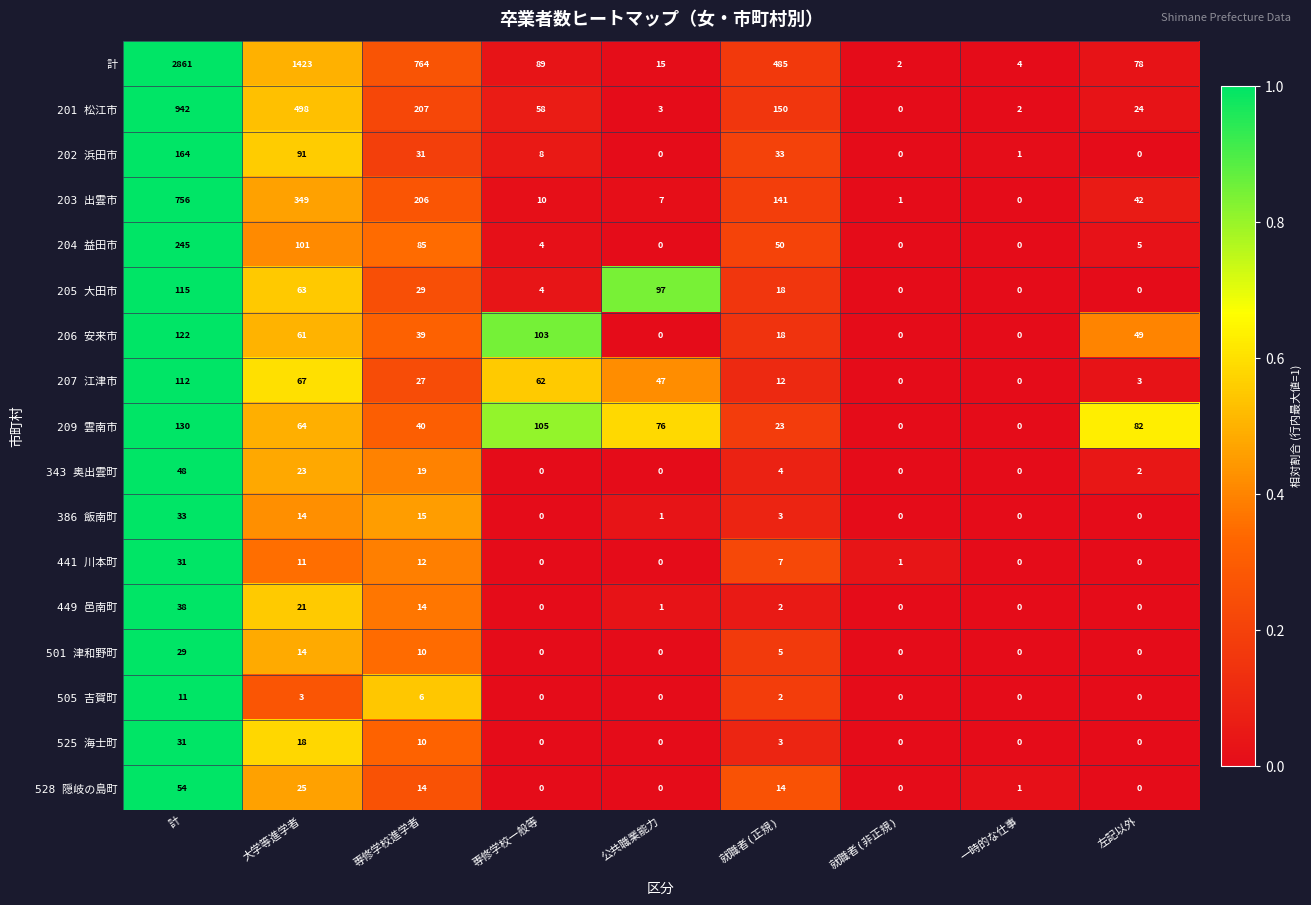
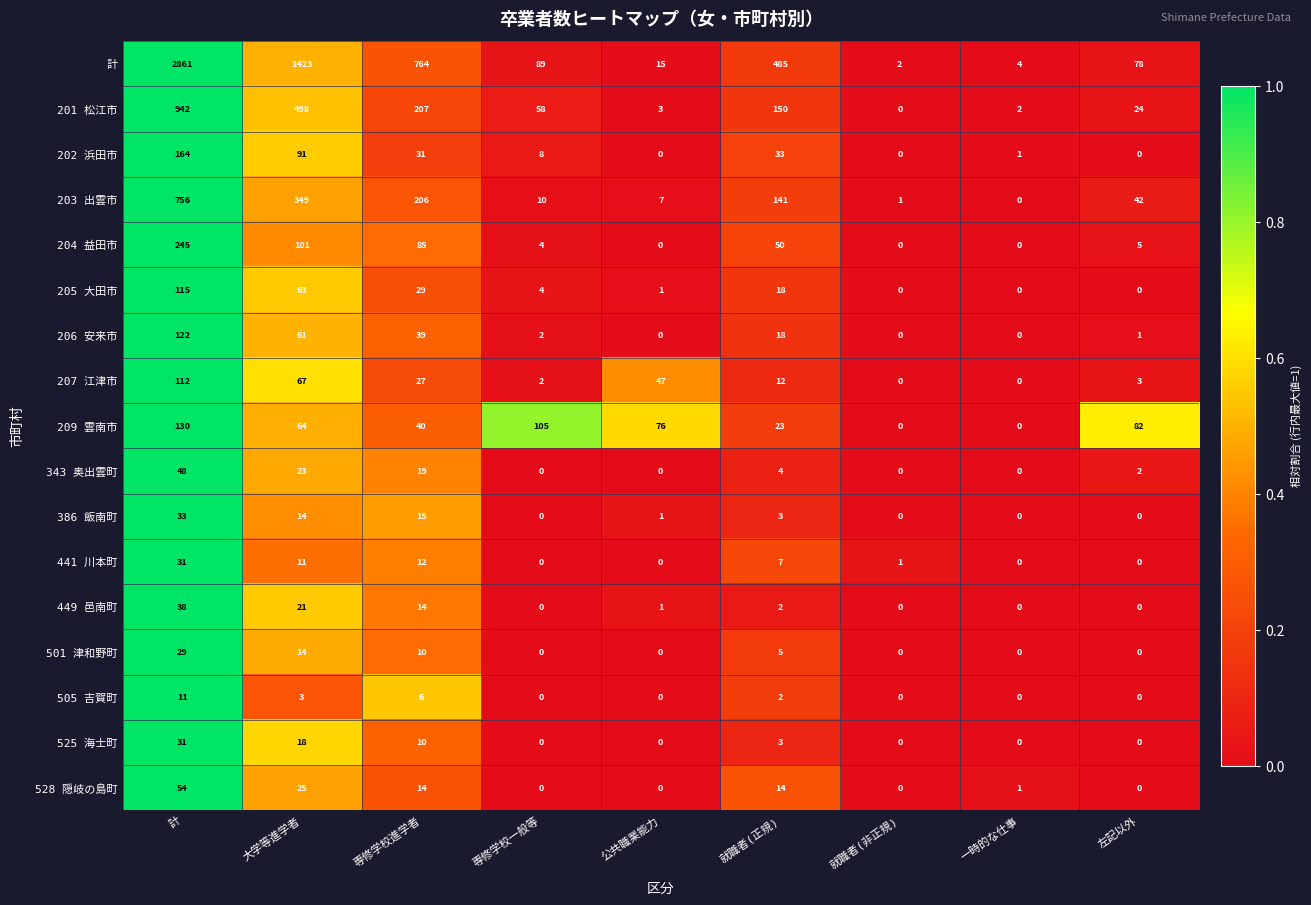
  {
    "計": {
      "計": 2861,
      "大学等進学者": 1423,
      "専修学校進学者": 764,
      "専修学校一般等": 89,
      "公共職業能力": 15,
      "就職者(正規)": 485,
      "就職者(非正規)": 2,
      "一時的な仕事": 4,
      "左記以外": 78
    },
    "201 松江市": {
      "計": 942,
      "大学等進学者": 498,
      "専修学校進学者": 207,
      "専修学校一般等": 58,
      "公共職業能力": 3,
      "就職者(正規)": 150,
      "就職者(非正規)": 0,
      "一時的な仕事": 2,
      "左記以外": 24
    },
    "202 浜田市": {
      "計": 164,
      "大学等進学者": 91,
      "専修学校進学者": 31,
      "専修学校一般等": 8,
      "公共職業能力": 0,
      "就職者(正規)": 33,
      "就職者(非正規)": 0,
      "一時的な仕事": 1,
      "左記以外": 0
    },
    "203 出雲市": {
      "計": 756,
      "大学等進学者": 349,
      "専修学校進学者": 206,
      "専修学校一般等": 10,
      "公共職業能力": 7,
      "就職者(正規)": 141,
      "就職者(非正規)": 1,
      "一時的な仕事": 0,
      "左記以外": 42
    },
    "204 益田市": {
      "計": 245,
      "大学等進学者": 101,
      "専修学校進学者": 85,
      "専修学校一般等": 4,
      "公共職業能力": 0,
      "就職者(正規)": 50,
      "就職者(非正規)": 0,
      "一時的な仕事": 0,
      "左記以外": 5
    },
    "205 大田市": {
      "計": 115,
      "大学等進学者": 63,
      "専修学校進学者": 29,
      "専修学校一般等": 4,
-     "公共職業能力": 97,
+     "公共職業能力": 1,
      "就職者(正規)": 18,
      "就職者(非正規)": 0,
      "一時的な仕事": 0,
      "左記以外": 0
    },
    "206 安来市": {
      "計": 122,
      "大学等進学者": 61,
      "専修学校進学者": 39,
-     "専修学校一般等": 103,
+     "専修学校一般等": 2,
      "公共職業能力": 0,
      "就職者(正規)": 18,
      "就職者(非正規)": 0,
      "一時的な仕事": 0,
-     "左記以外": 49
+     "左記以外": 1
    },
    "207 江津市": {
      "計": 112,
      "大学等進学者": 67,
      "専修学校進学者": 27,
-     "専修学校一般等": 62,
+     "専修学校一般等": 2,
      "公共職業能力": 47,
      "就職者(正規)": 12,
      "就職者(非正規)": 0,
      "一時的な仕事": 0,
      "左記以外": 3
    },
    "209 雲南市": {
      "計": 130,
      "大学等進学者": 64,
      "専修学校進学者": 40,
      "専修学校一般等": 105,
      "公共職業能力": 76,
      "就職者(正規)": 23,
      "就職者(非正規)": 0,
      "一時的な仕事": 0,
      "左記以外": 82
    },
    "343 奥出雲町": {
      "計": 48,
      "大学等進学者": 23,
      "専修学校進学者": 19,
      "専修学校一般等": 0,
      "公共職業能力": 0,
      "就職者(正規)": 4,
      "就職者(非正規)": 0,
      "一時的な仕事": 0,
      "左記以外": 2
    },
    "386 飯南町": {
      "計": 33,
      "大学等進学者": 14,
      "専修学校進学者": 15,
      "専修学校一般等": 0,
      "公共職業能力": 1,
      "就職者(正規)": 3,
      "就職者(非正規)": 0,
      "一時的な仕事": 0,
      "左記以外": 0
    },
    "441 川本町": {
      "計": 31,
      "大学等進学者": 11,
      "専修学校進学者": 12,
      "専修学校一般等": 0,
      "公共職業能力": 0,
      "就職者(正規)": 7,
      "就職者(非正規)": 1,
      "一時的な仕事": 0,
      "左記以外": 0
    },
    "449 邑南町": {
      "計": 38,
      "大学等進学者": 21,
      "専修学校進学者": 14,
      "専修学校一般等": 0,
      "公共職業能力": 1,
      "就職者(正規)": 2,
      "就職者(非正規)": 0,
      "一時的な仕事": 0,
      "左記以外": 0
    },
    "501 津和野町": {
      "計": 29,
      "大学等進学者": 14,
      "専修学校進学者": 10,
      "専修学校一般等": 0,
      "公共職業能力": 0,
      "就職者(正規)": 5,
      "就職者(非正規)": 0,
      "一時的な仕事": 0,
      "左記以外": 0
    },
    "505 吉賀町": {
      "計": 11,
      "大学等進学者": 3,
      "専修学校進学者": 6,
      "専修学校一般等": 0,
      "公共職業能力": 0,
      "就職者(正規)": 2,
      "就職者(非正規)": 0,
      "一時的な仕事": 0,
      "左記以外": 0
    },
    "525 海士町": {
      "計": 31,
      "大学等進学者": 18,
      "専修学校進学者": 10,
      "専修学校一般等": 0,
      "公共職業能力": 0,
      "就職者(正規)": 3,
      "就職者(非正規)": 0,
      "一時的な仕事": 0,
      "左記以外": 0
    },
    "528 隠岐の島町": {
      "計": 54,
      "大学等進学者": 25,
      "専修学校進学者": 14,
      "専修学校一般等": 0,
      "公共職業能力": 0,
      "就職者(正規)": 14,
      "就職者(非正規)": 0,
      "一時的な仕事": 1,
      "左記以外": 0
    }
  }
